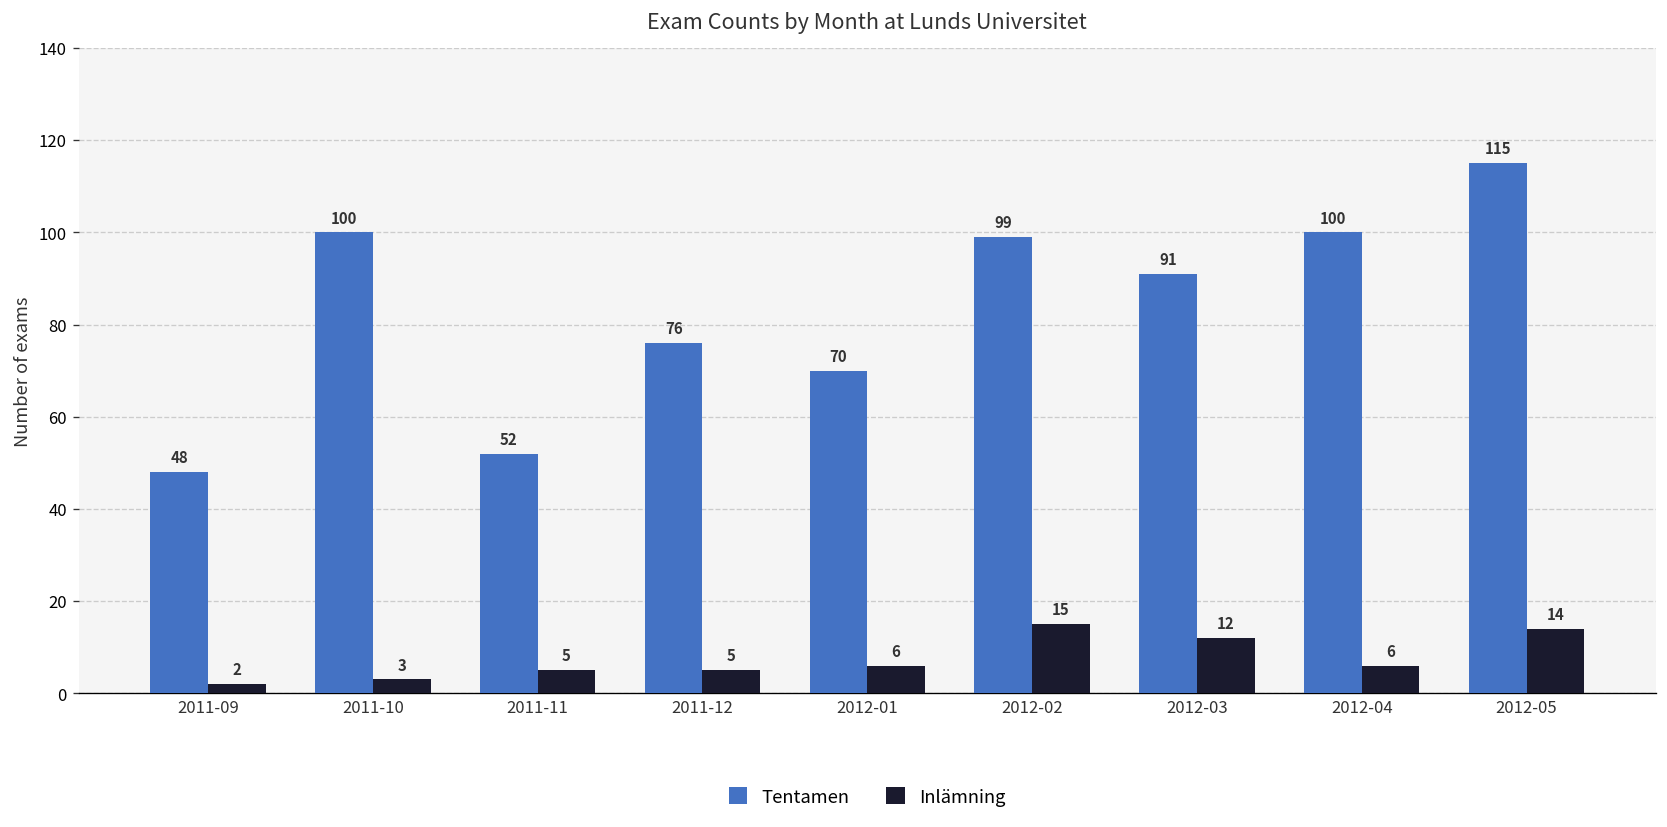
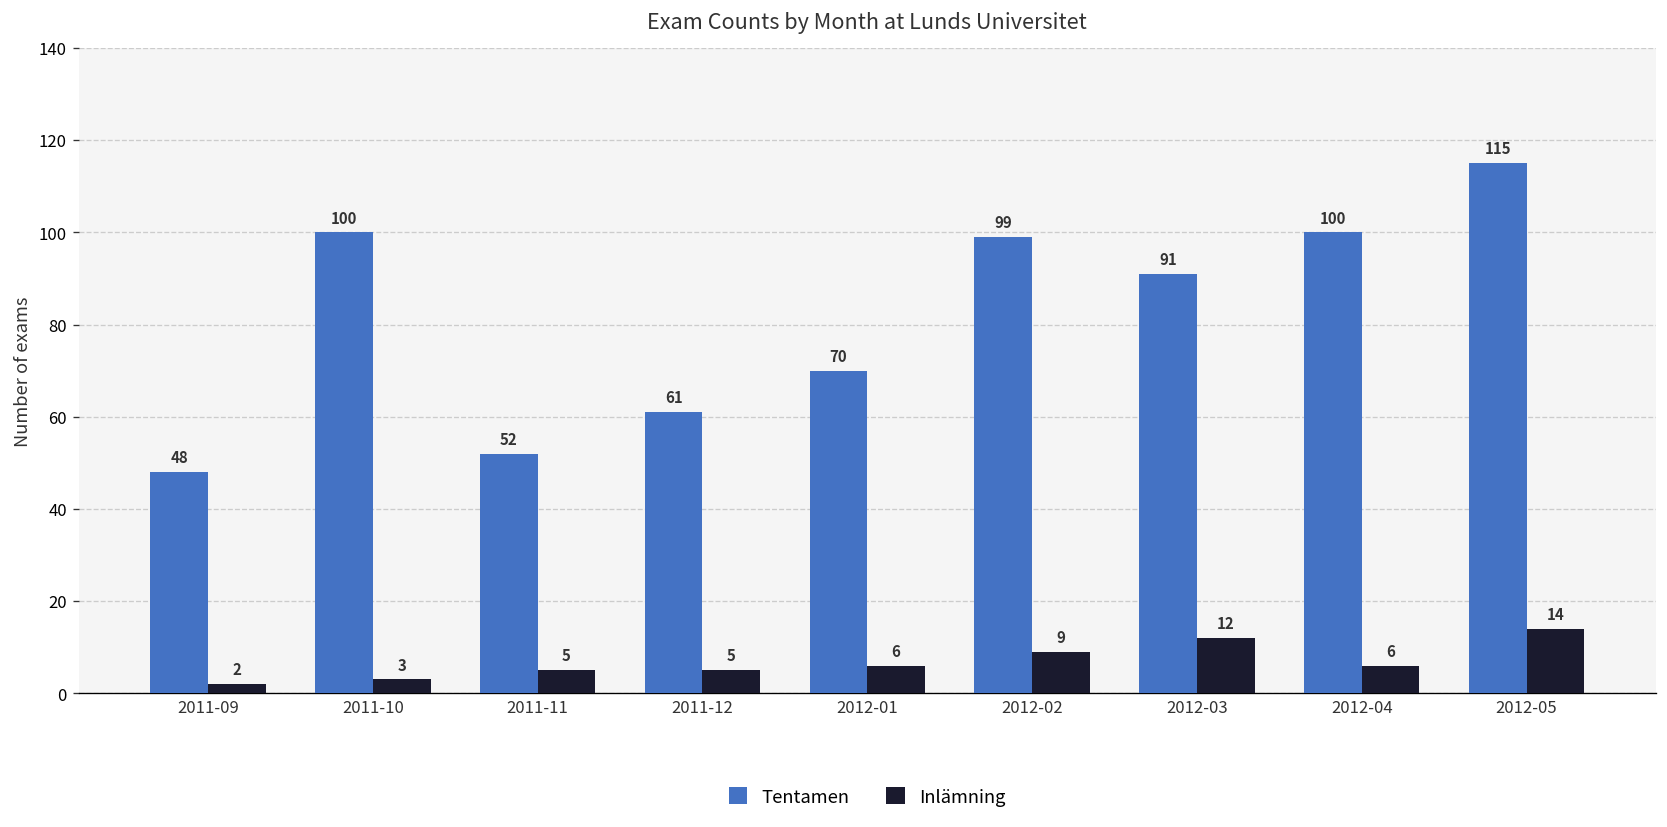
  {
    "Tentamen": {
      "2011-09": 48,
      "2011-10": 100,
      "2011-11": 52,
-     "2011-12": 76,
+     "2011-12": 61,
      "2012-01": 70,
      "2012-02": 99,
      "2012-03": 91,
      "2012-04": 100,
      "2012-05": 115
    },
    "Inlämning": {
      "2011-09": 2,
      "2011-10": 3,
      "2011-11": 5,
      "2011-12": 5,
      "2012-01": 6,
-     "2012-02": 15,
+     "2012-02": 9,
      "2012-03": 12,
      "2012-04": 6,
      "2012-05": 14
    }
  }
